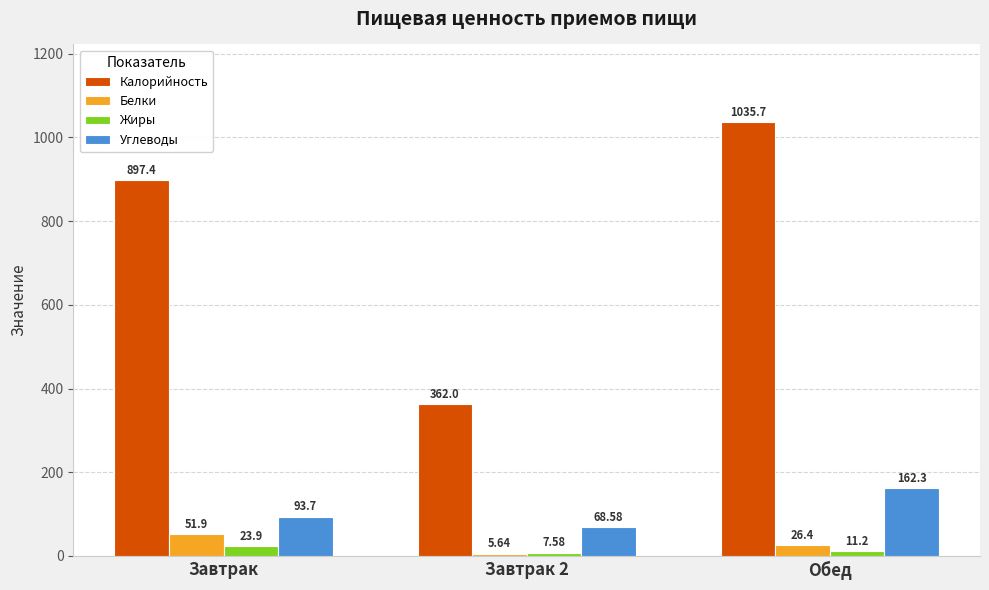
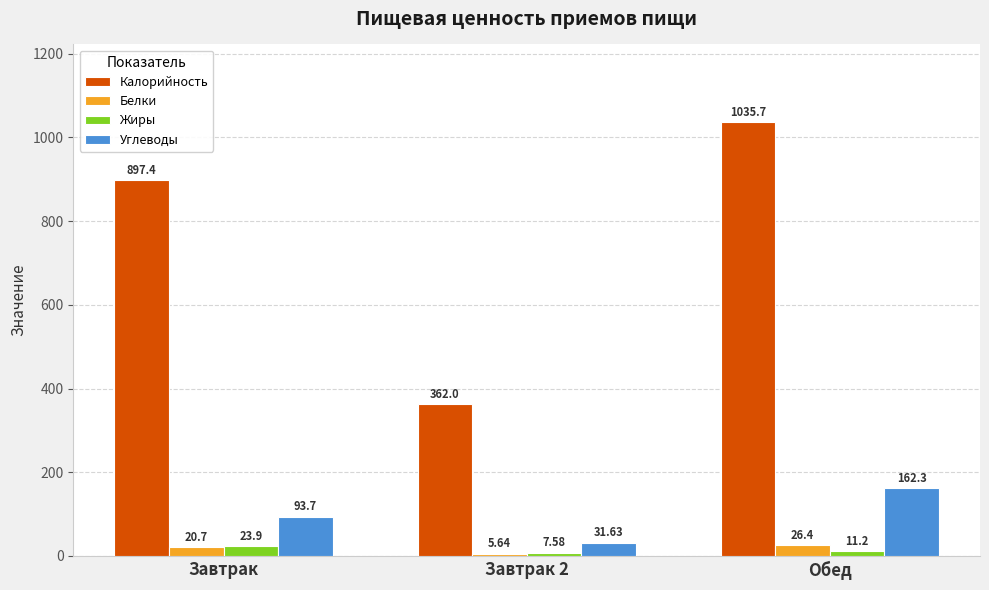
  {
    "Калорийность": {
      "Завтрак": 897.4,
      "Завтрак 2": 362.0,
      "Обед": 1035.7
    },
    "Белки": {
-     "Завтрак": 51.9,
+     "Завтрак": 20.7,
      "Завтрак 2": 5.64,
      "Обед": 26.4
    },
    "Жиры": {
      "Завтрак": 23.9,
      "Завтрак 2": 7.58,
      "Обед": 11.2
    },
    "Углеводы": {
      "Завтрак": 93.7,
-     "Завтрак 2": 68.58,
+     "Завтрак 2": 31.63,
      "Обед": 162.3
    }
  }
